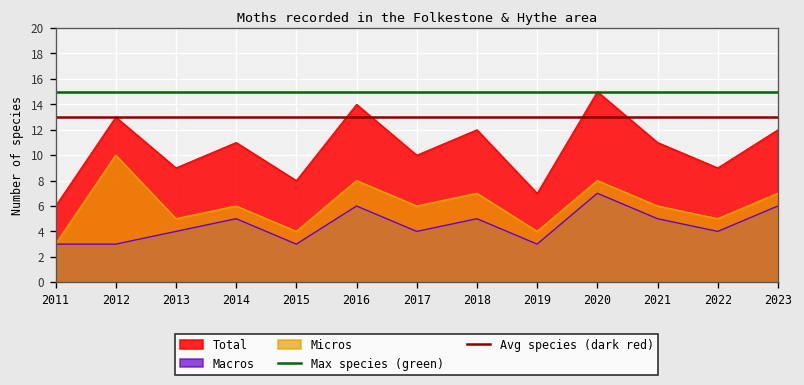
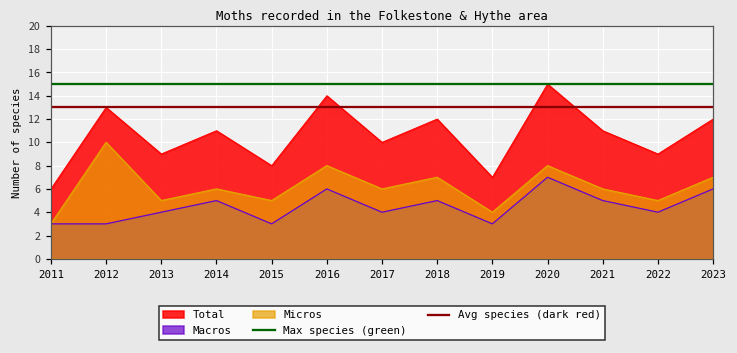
  {
    "Total": {
      "2011": 6,
      "2012": 13,
      "2013": 9,
      "2014": 11,
      "2015": 8,
      "2016": 14,
      "2017": 10,
      "2018": 12,
      "2019": 7,
      "2020": 15,
      "2021": 11,
      "2022": 9,
      "2023": 12
    },
    "Macros": {
      "2012": 3,
      "2013": 4,
      "2014": 5,
      "2015": 3,
      "2016": 6,
      "2017": 4,
      "2018": 5,
      "2019": 3,
      "2020": 7,
      "2021": 5,
      "2022": 4,
      "2023": 6
    },
    "Micros": {
      "2012": 10,
      "2013": 5,
      "2014": 6,
-     "2015": 4,
+     "2015": 5,
      "2016": 8,
      "2017": 6,
      "2018": 7,
      "2019": 4,
      "2020": 8,
      "2021": 6,
      "2022": 5,
      "2023": 7
    }
  }
